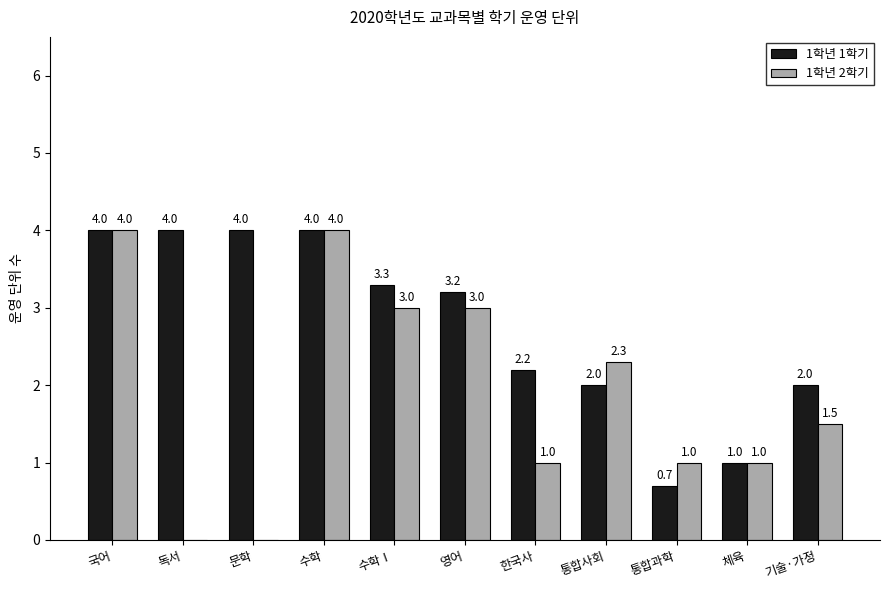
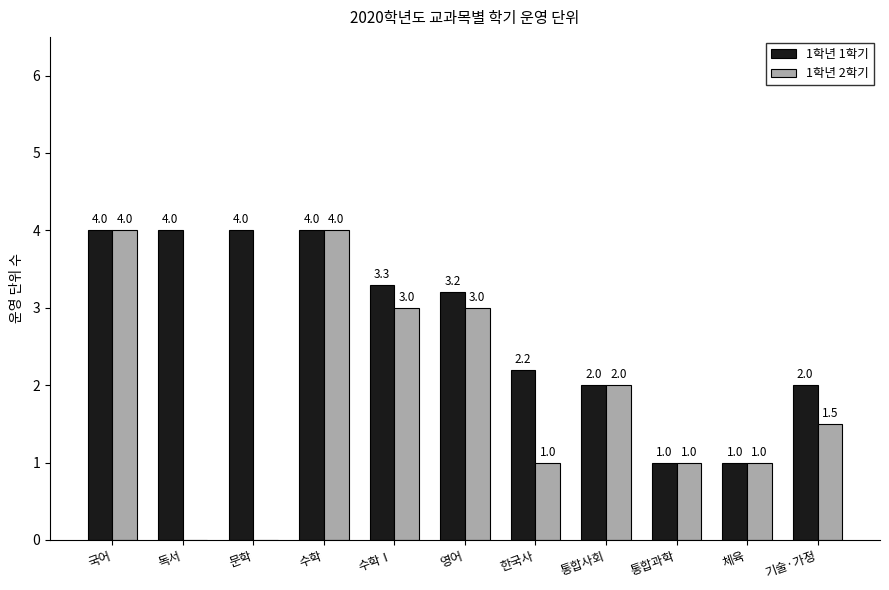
  {
    "1학년 1학기": {
      "국어": 4.0,
      "독서": 4.0,
      "문학": 4.0,
      "수학": 4.0,
      "수학Ⅰ": 3.3,
      "영어": 3.2,
      "한국사": 2.2,
      "통합사회": 2.0,
-     "통합과학": 0.7,
+     "통합과학": 1.0,
      "체육": 1.0,
      "기술·가정": 2.0
    },
    "1학년 2학기": {
      "국어": 4.0,
      "수학": 4.0,
      "수학Ⅰ": 3.0,
      "영어": 3.0,
      "한국사": 1.0,
-     "통합사회": 2.3,
+     "통합사회": 2.0,
      "통합과학": 1.0,
      "체육": 1.0,
      "기술·가정": 1.5
    }
  }
